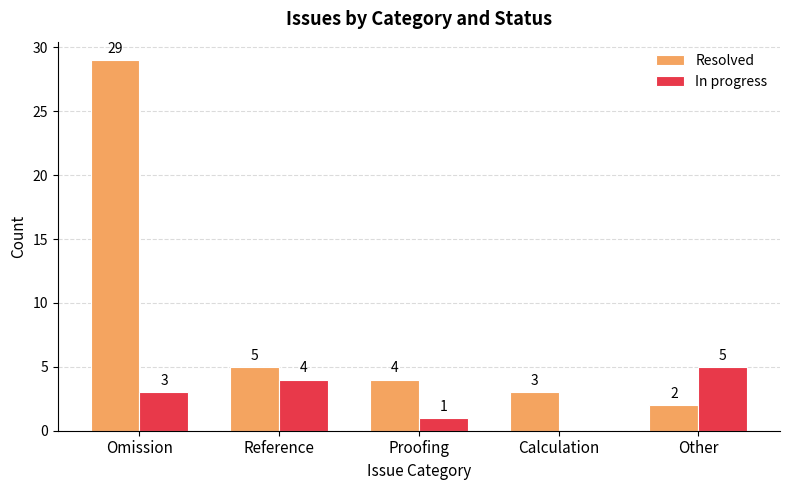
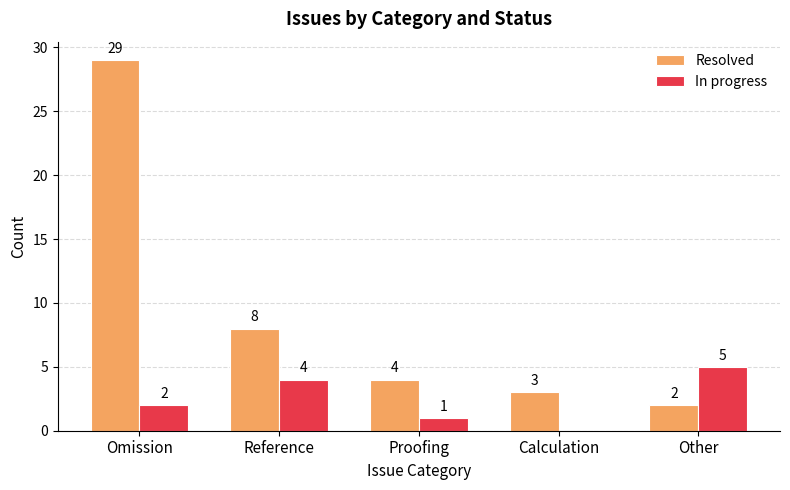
  {
    "Resolved": {
      "Omission": 29,
-     "Reference": 5,
+     "Reference": 8,
      "Proofing": 4,
      "Calculation": 3,
      "Other": 2
    },
    "In progress": {
-     "Omission": 3,
+     "Omission": 2,
      "Reference": 4,
      "Proofing": 1,
      "Other": 5
    }
  }
